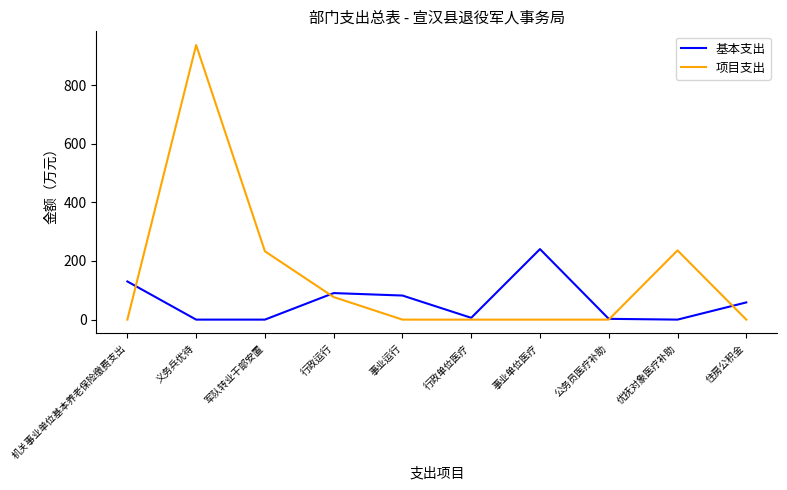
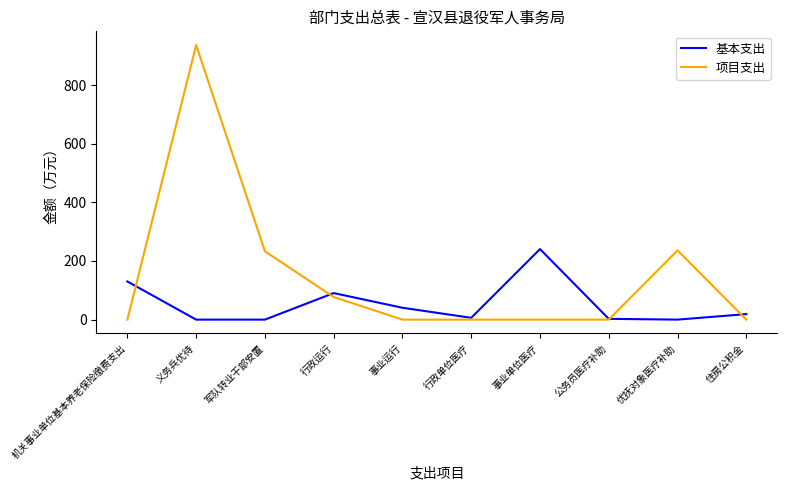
  {
    "基本支出": {
      "机关事业单位基本养老保险缴费支出": 130,
      "义务兵优待": 0,
      "军队转业干部安置": 0,
      "行政运行": 90,
-     "事业运行": 80,
+     "事业运行": 40,
      "事业单位医疗": 240,
      "优抚对象医疗补助": 0,
-     "住房公积金": 60
+     "住房公积金": 20
    },
    "项目支出": {
      "机关事业单位基本养老保险缴费支出": 0,
      "义务兵优待": 940,
      "军队转业干部安置": 230,
      "行政运行": 80,
      "事业运行": 0,
      "事业单位医疗": 0,
      "优抚对象医疗补助": 240,
      "住房公积金": 0
    }
  }
